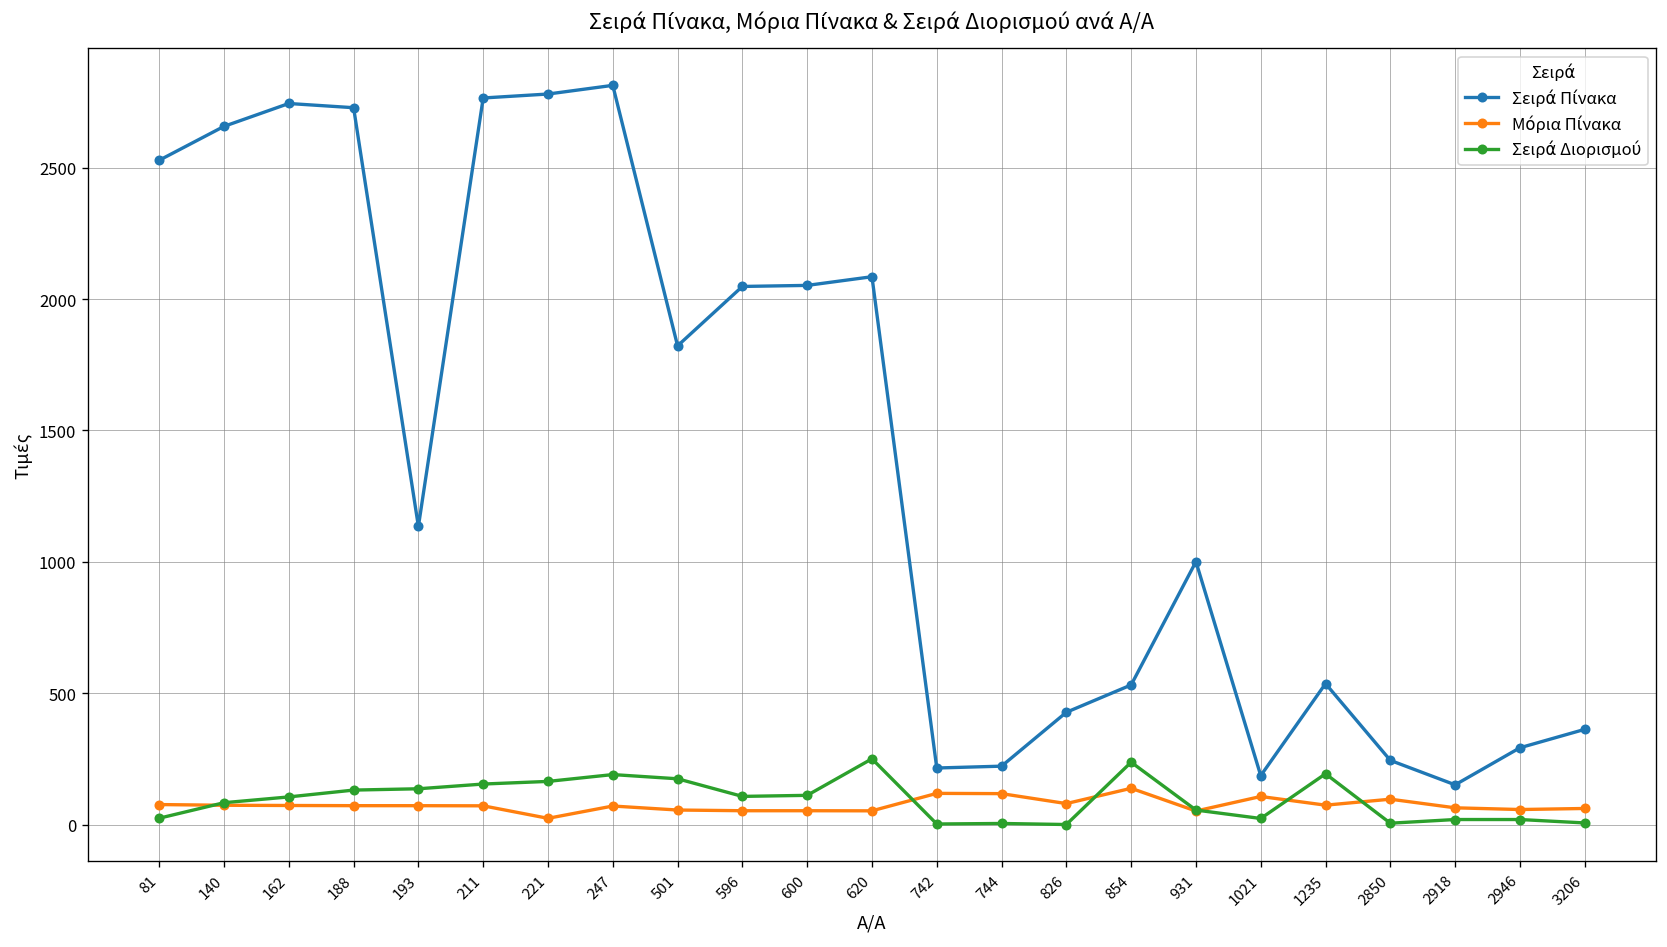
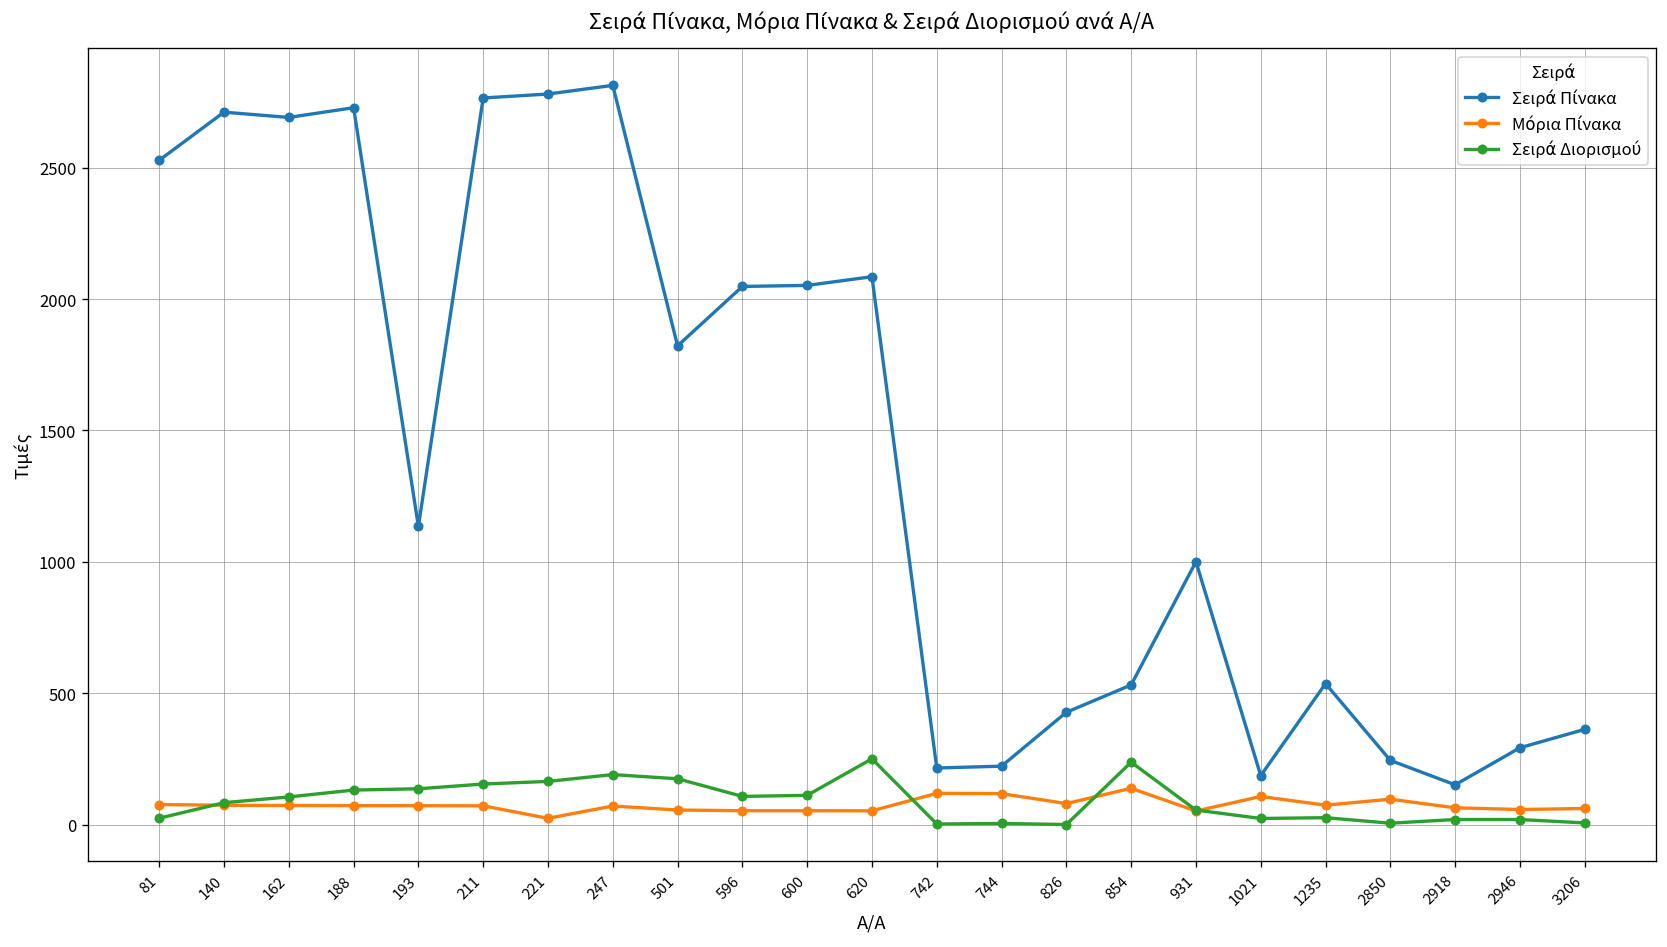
  {
    "Σειρά Πίνακα": {
      "81": 2530,
-     "140": 2660,
-     "162": 2740,
+     "140": 2710,
+     "162": 2690,
      "188": 2730,
      "193": 1140,
      "211": 2770,
      "221": 2780,
      "247": 2810,
      "501": 1820,
      "596": 2050,
      "600": 2050,
      "620": 2090,
      "742": 220,
      "744": 220,
      "826": 430,
      "854": 530,
      "931": 1000,
      "1021": 190,
      "1235": 540,
      "2850": 250,
      "2918": 150,
      "2946": 290,
      "3206": 360
    },
    "Μόρια Πίνακα": {
      "81": 80,
      "162": 70,
      "188": 70,
      "193": 70,
      "211": 70,
      "221": 20,
      "247": 70,
      "501": 60,
      "596": 50,
      "600": 50,
      "620": 50,
      "742": 120,
      "744": 120,
      "826": 80,
      "854": 140,
      "1021": 110,
      "1235": 70,
      "2850": 100,
      "2918": 60,
      "2946": 60,
      "3206": 60
    },
    "Σειρά Διορισμού": {
      "81": 30,
      "162": 110,
      "188": 130,
      "193": 140,
      "211": 160,
      "221": 170,
      "247": 190,
      "501": 180,
      "596": 110,
      "600": 110,
      "620": 250,
      "742": 0,
      "744": 10,
      "826": 0,
      "854": 240,
      "1021": 20,
-     "1235": 190,
+     "1235": 30,
      "2850": 10,
      "2918": 20,
      "2946": 20,
      "3206": 10
    }
  }
